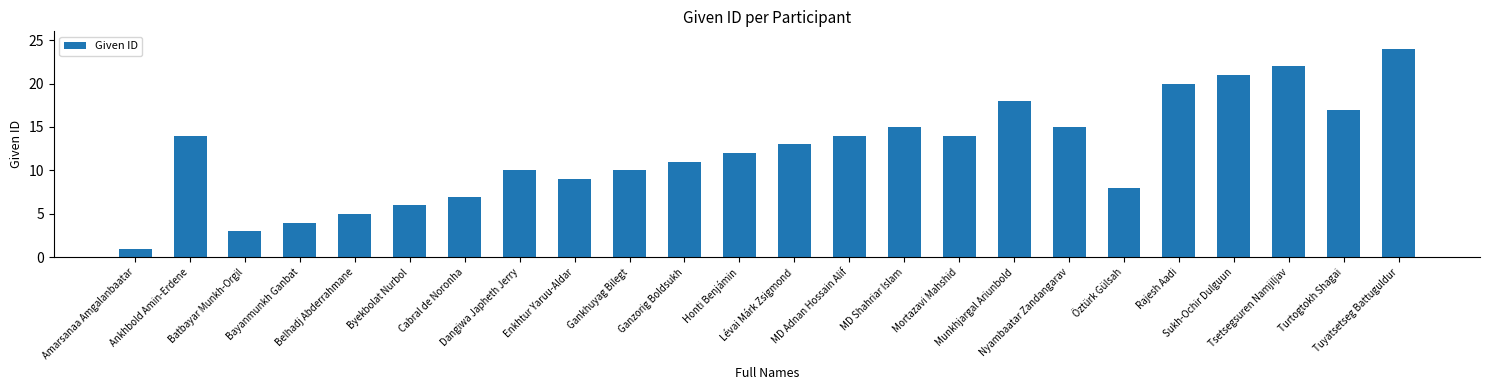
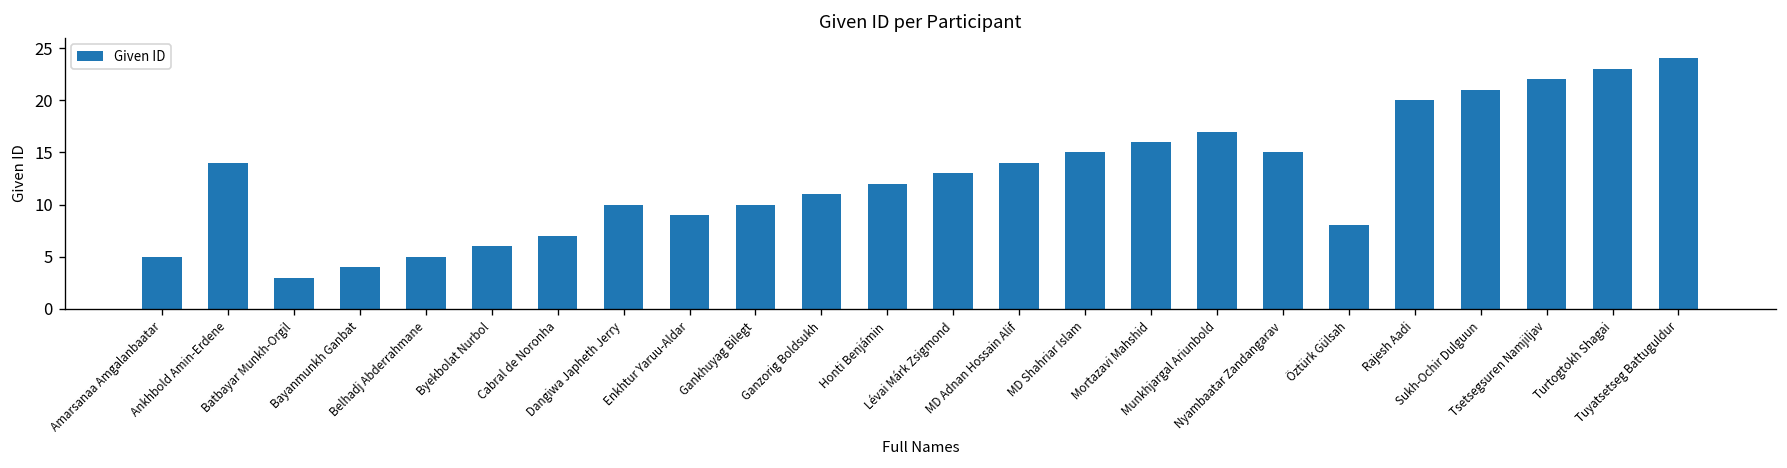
  {
-   "Amarsanaa Amgalanbaatar": 1,
+   "Amarsanaa Amgalanbaatar": 5,
    "Ankhbold Amin-Erdene": 14,
    "Batbayar Munkh-Orgil": 3,
    "Bayanmunkh Ganbat": 4,
    "Belhadj Abderrahmane": 5,
    "Byekbolat Nurbol": 6,
    "Cabral de Noronha": 7,
    "Dangiwa Japheth Jerry": 10,
    "Enkhtur Yaruu-Aldar": 9,
    "Gankhuyag Bilegt": 10,
    "Ganzorig Boldsukh": 11,
    "Honti Benjámin": 12,
    "Lévai Márk Zsigmond": 13,
    "MD Adnan Hossain Alif": 14,
    "MD Shahriar Islam": 15,
-   "Mortazavi Mahshid": 14,
-   "Munkhjargal Ariunbold": 18,
+   "Mortazavi Mahshid": 16,
+   "Munkhjargal Ariunbold": 17,
    "Nyambaatar Zandangarav": 15,
    "Öztürk Gülsah": 8,
    "Rajesh Aadi": 20,
    "Sukh-Ochir Dulguun": 21,
    "Tsetsegsuren Namjiljav": 22,
-   "Turtogtokh Shagai": 17,
+   "Turtogtokh Shagai": 23,
    "Tuyatsetseg Battuguldur": 24
  }
